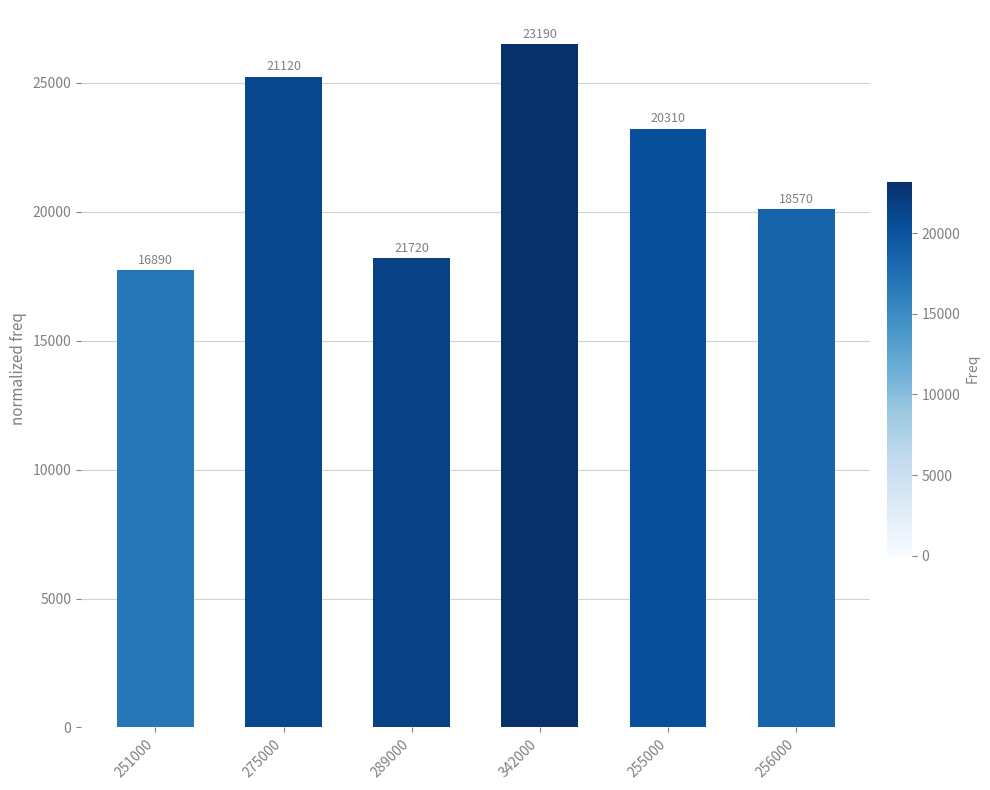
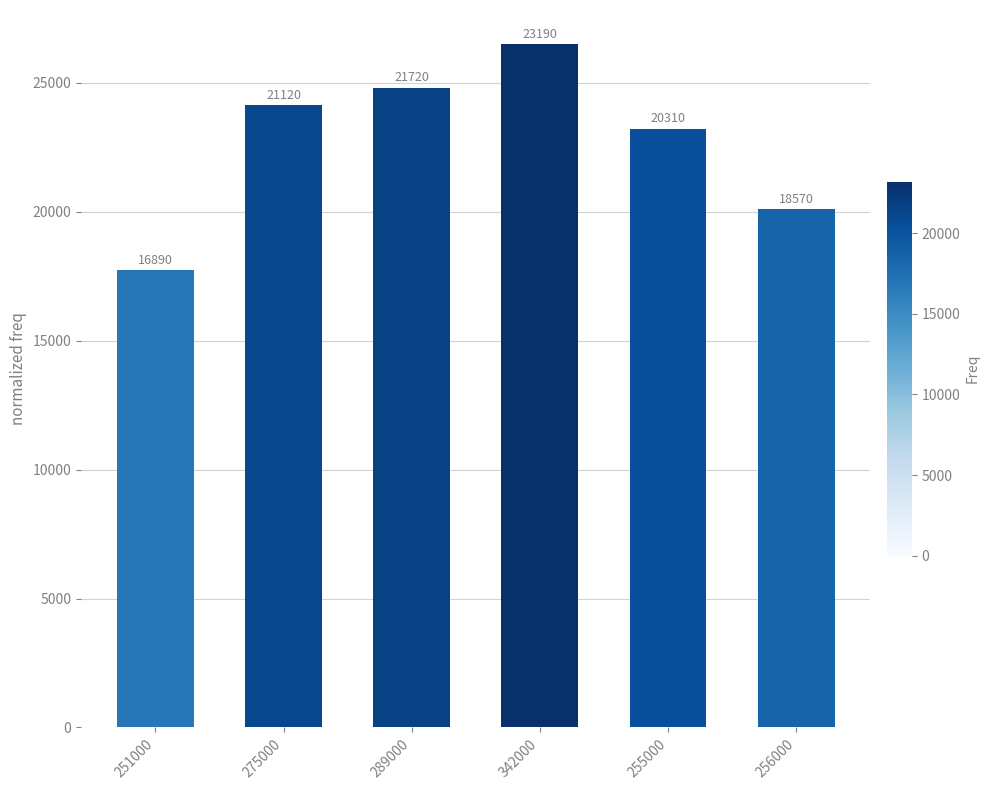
  {
-   "275000": 25200,
-   "289000": 18200
+   "275000": 24100,
+   "289000": 24800
  }
